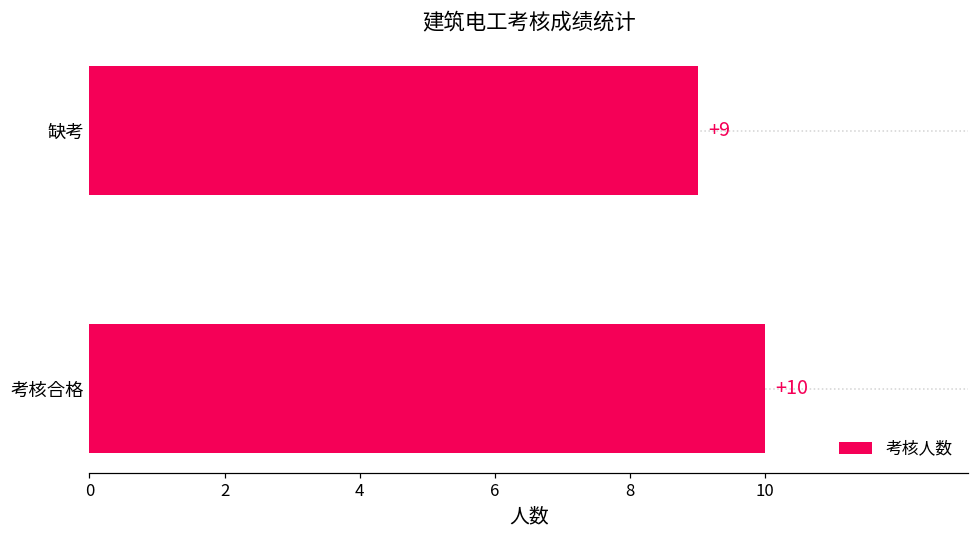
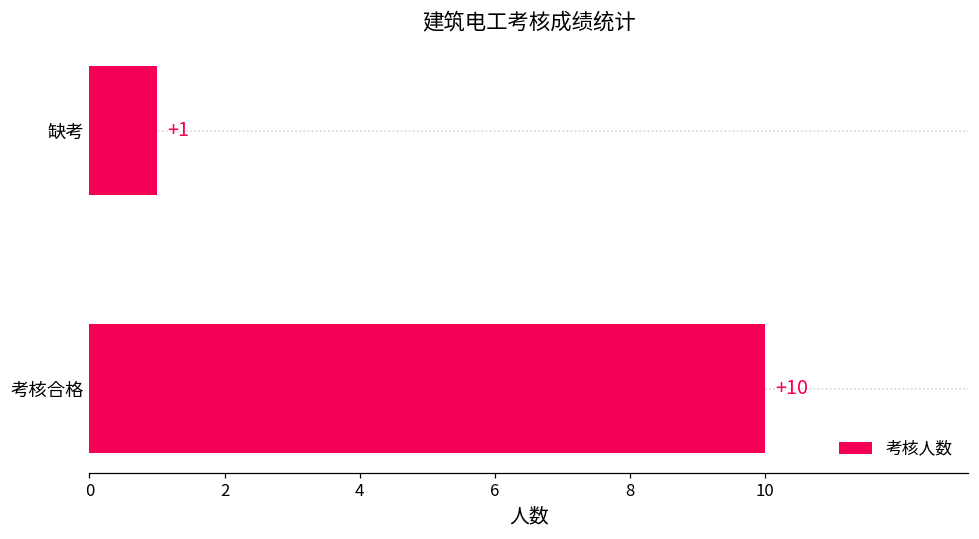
  {
-   "缺考": "+9",
+   "缺考": "+1",
    "考核合格": "+10"
  }
